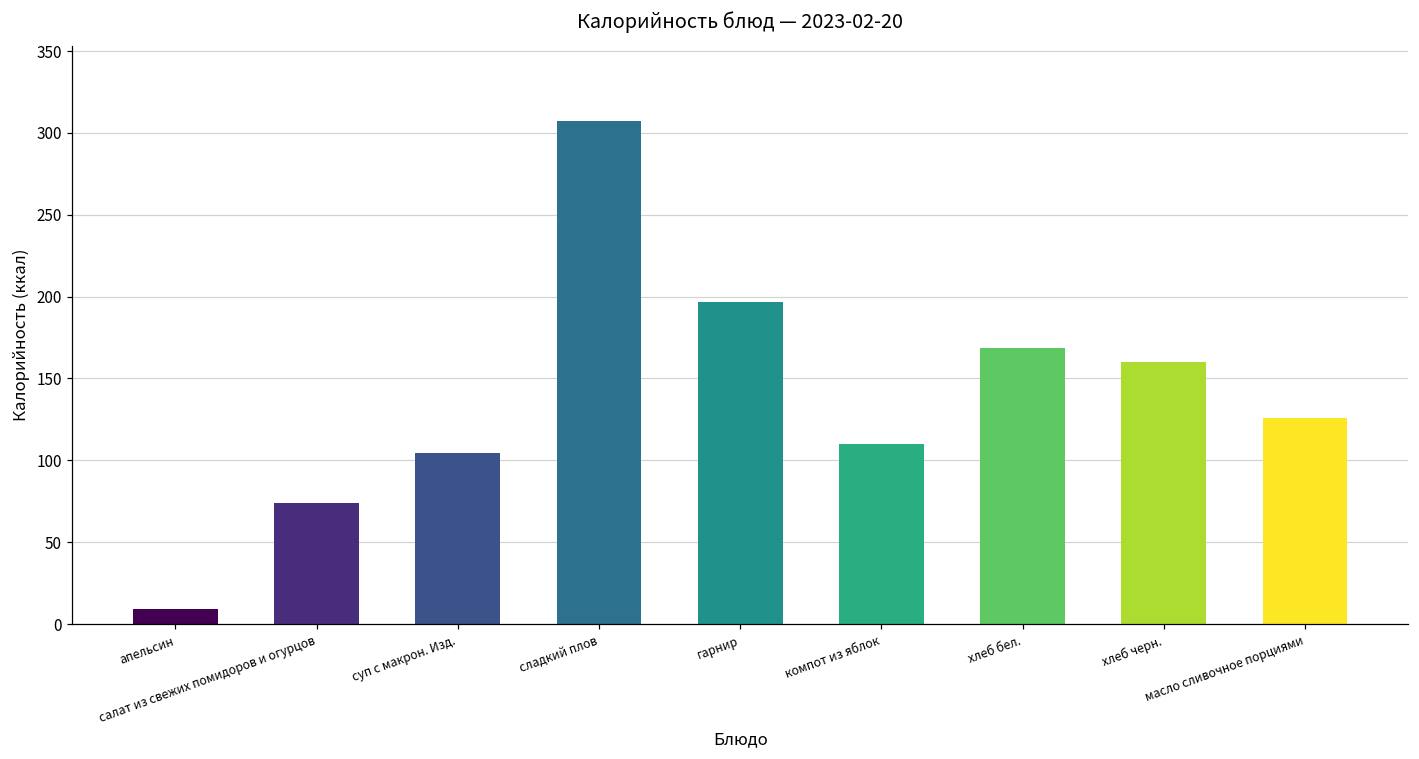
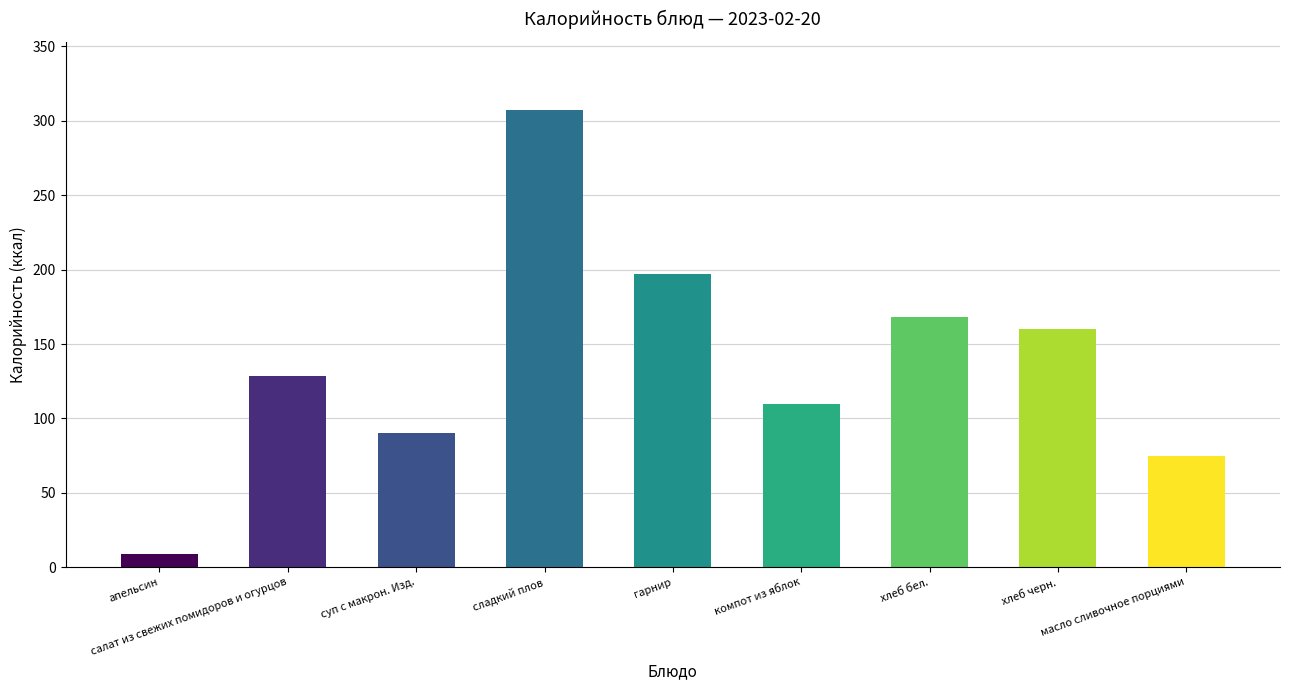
  {
    "апельсин": 9,
-   "салат из свежих помидоров и огурцов": 74,
-   "суп с макрон. Изд.": 105,
+   "салат из свежих помидоров и огурцов": 128,
+   "суп с макрон. Изд.": 90,
    "сладкий плов": 307,
    "гарнир": 197,
    "компот из яблок": 110,
    "хлеб бел.": 169,
    "хлеб черн.": 160,
-   "масло сливочное порциями": 126
+   "масло сливочное порциями": 75
  }
